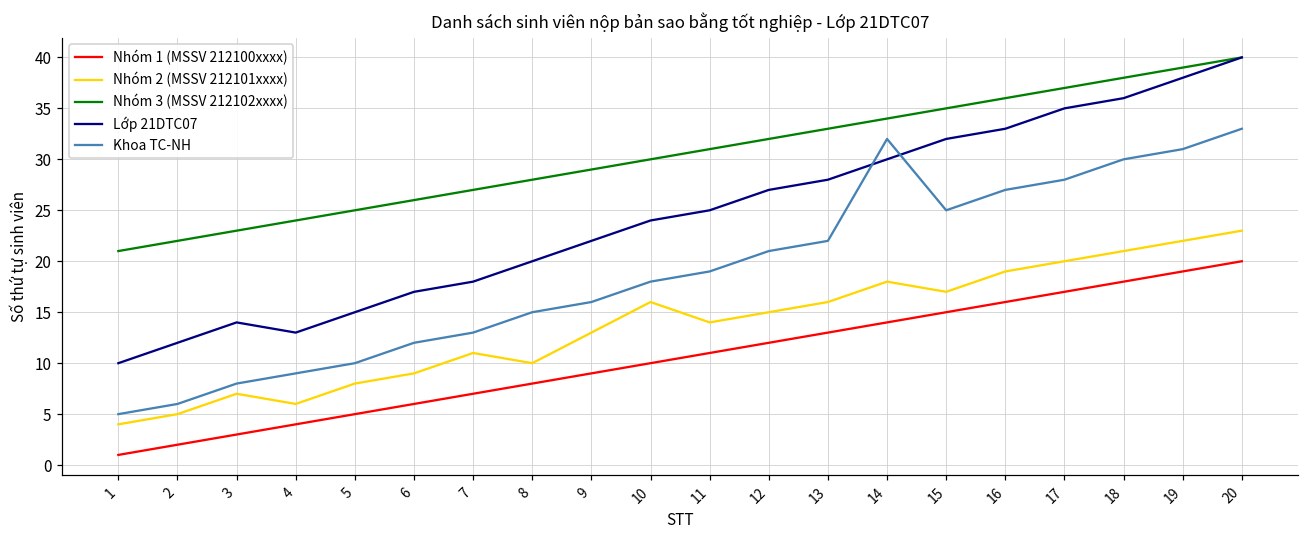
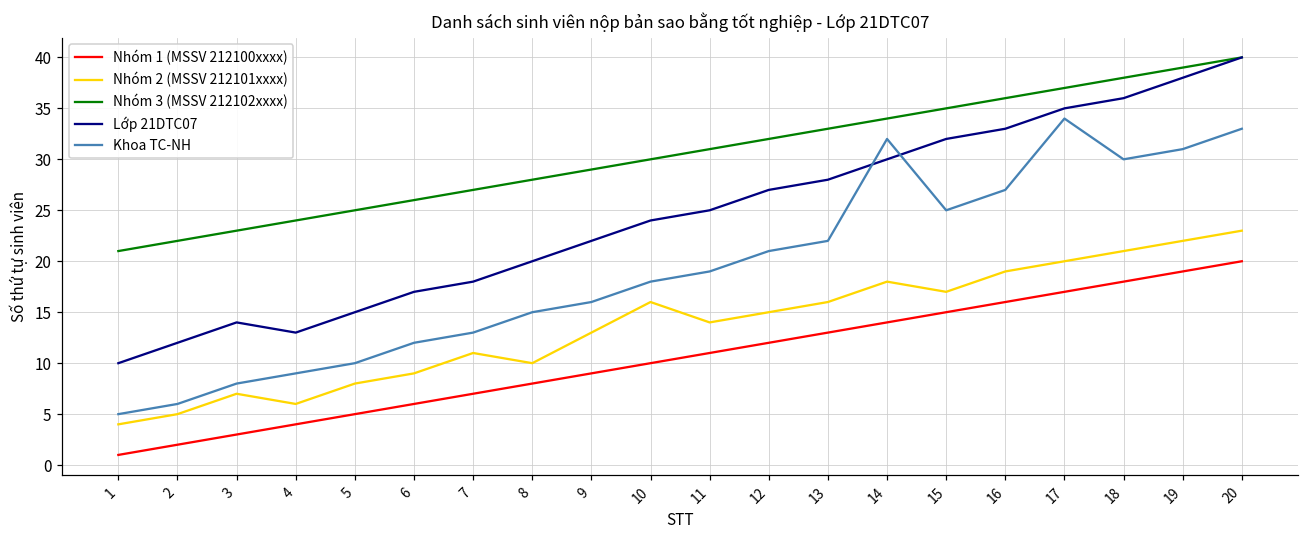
  {
    "Nhóm 1 (MSSV 212100xxxx)": {
      "1": 1,
      "2": 2,
      "3": 3,
      "4": 4,
      "5": 5,
      "6": 6,
      "7": 7,
      "8": 8,
      "9": 9,
      "10": 10,
      "11": 11,
      "12": 12,
      "13": 13,
      "14": 14,
      "15": 15,
      "16": 16,
      "17": 17,
      "18": 18,
      "19": 19,
      "20": 20
    },
    "Nhóm 2 (MSSV 212101xxxx)": {
      "1": 4,
      "2": 5,
      "3": 7,
      "4": 6,
      "5": 8,
      "6": 9,
      "7": 11,
      "8": 10,
      "9": 13,
      "10": 16,
      "11": 14,
      "12": 15,
      "13": 16,
      "14": 18,
      "15": 17,
      "16": 19,
      "17": 20,
      "18": 21,
      "19": 22,
      "20": 23
    },
    "Nhóm 3 (MSSV 212102xxxx)": {
      "1": 21,
      "2": 22,
      "3": 23,
      "4": 24,
      "5": 25,
      "6": 26,
      "7": 27,
      "8": 28,
      "9": 29,
      "10": 30,
      "11": 31,
      "12": 32,
      "13": 33,
      "14": 34,
      "15": 35,
      "16": 36,
      "17": 37,
      "18": 38,
      "19": 39
    },
    "Lớp 21DTC07": {
      "1": 10,
      "2": 12,
      "3": 14,
      "4": 13,
      "5": 15,
      "6": 17,
      "7": 18,
      "8": 20,
      "9": 22,
      "10": 24,
      "11": 25,
      "12": 27,
      "13": 28,
      "14": 30,
      "15": 32,
      "16": 33,
      "17": 35,
      "18": 36,
      "19": 38
    },
    "Khoa TC-NH": {
      "1": 5,
      "2": 6,
      "3": 8,
      "4": 9,
      "5": 10,
      "6": 12,
      "7": 13,
      "8": 15,
      "9": 16,
      "10": 18,
      "11": 19,
      "12": 21,
      "13": 22,
      "14": 32,
      "15": 25,
      "16": 27,
-     "17": 28,
+     "17": 34,
      "18": 30,
      "19": 31,
      "20": 33
    }
  }
